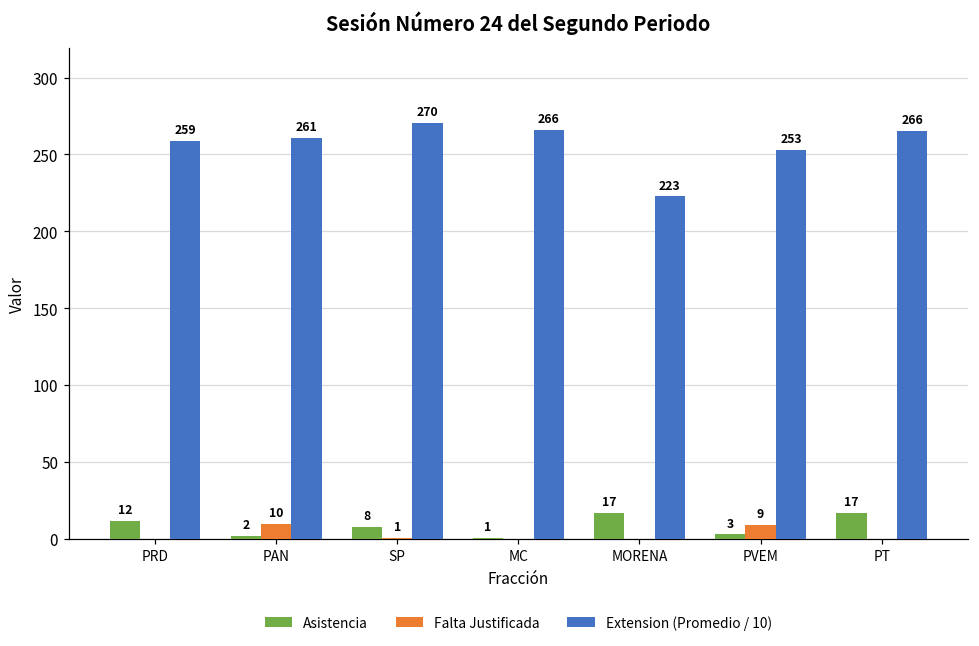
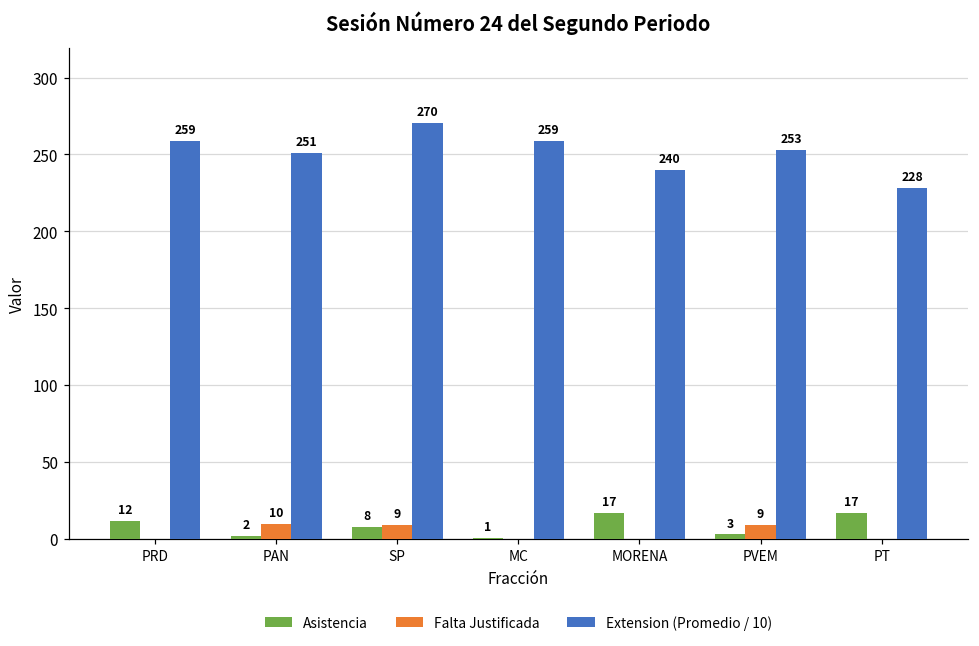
  {
    "Asistencia": {
      "PRD": 12,
      "PAN": 2,
      "SP": 8,
      "MC": 1,
      "MORENA": 17,
      "PVEM": 3,
      "PT": 17
    },
    "Falta Justificada": {
      "PAN": 10,
-     "SP": 1,
+     "SP": 9,
      "PVEM": 9
    },
    "Extension (Promedio / 10)": {
      "PRD": 259,
-     "PAN": 261,
+     "PAN": 251,
      "SP": 270,
-     "MC": 266,
-     "MORENA": 223,
+     "MC": 259,
+     "MORENA": 240,
      "PVEM": 253,
-     "PT": 266
+     "PT": 228
    }
  }
